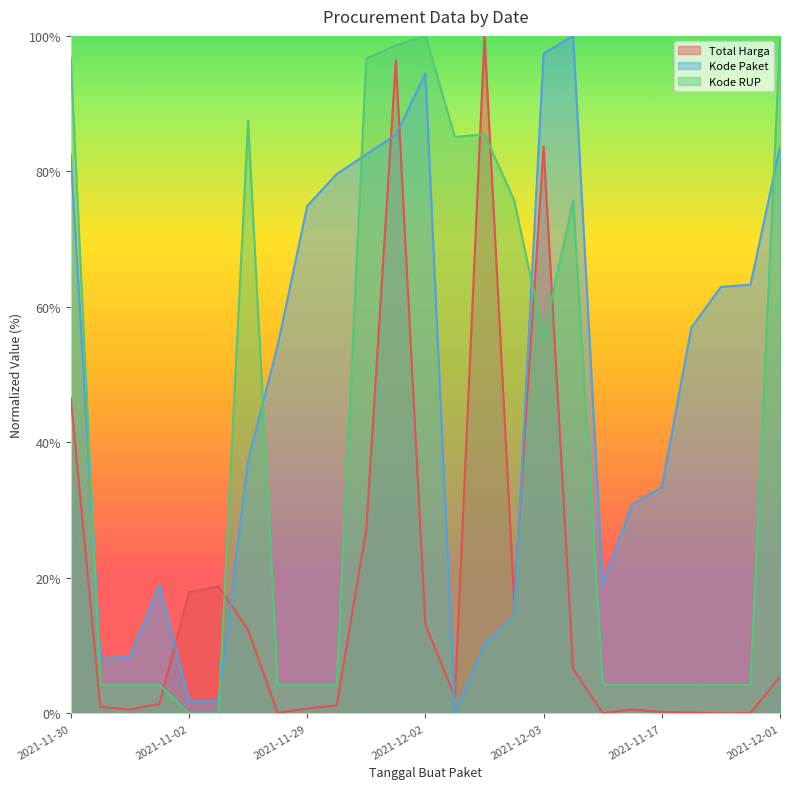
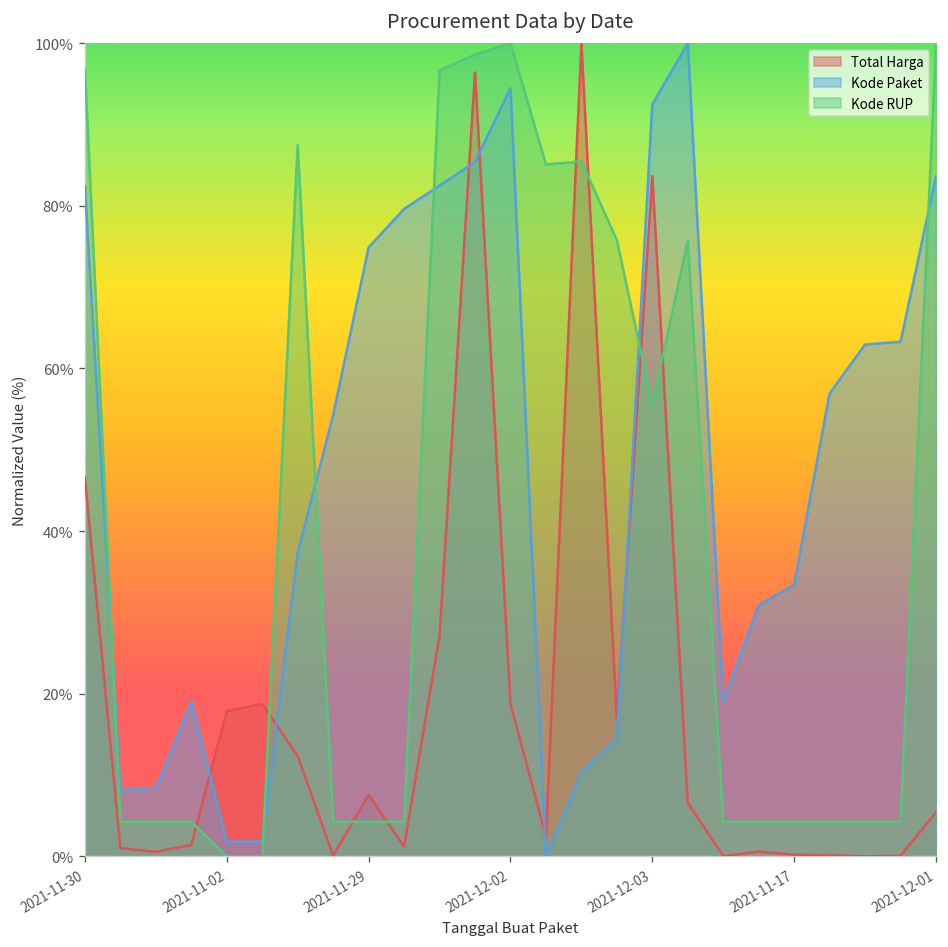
  {
    "Total Harga": {
-     "2021-11-29": "1%",
-     "2021-12-02": "13%",
+     "2021-11-29": "8%",
+     "2021-12-02": "19%",
      "2021-12-03": "84%"
    },
    "Kode Paket": {
      "2021-11-29": "75%",
      "2021-12-02": "94%",
-     "2021-12-03": "97%"
+     "2021-12-03": "92%"
    },
    "Kode RUP": {
      "2021-11-29": "4%",
      "2021-12-02": "100%",
      "2021-12-03": "56%"
    }
  }
